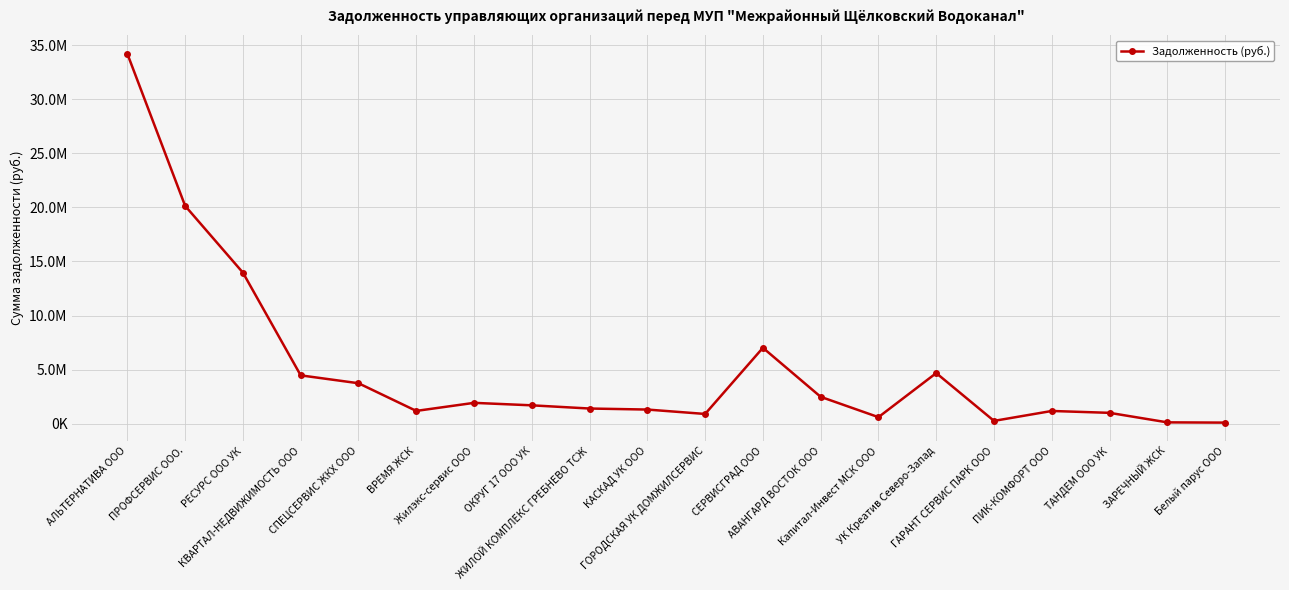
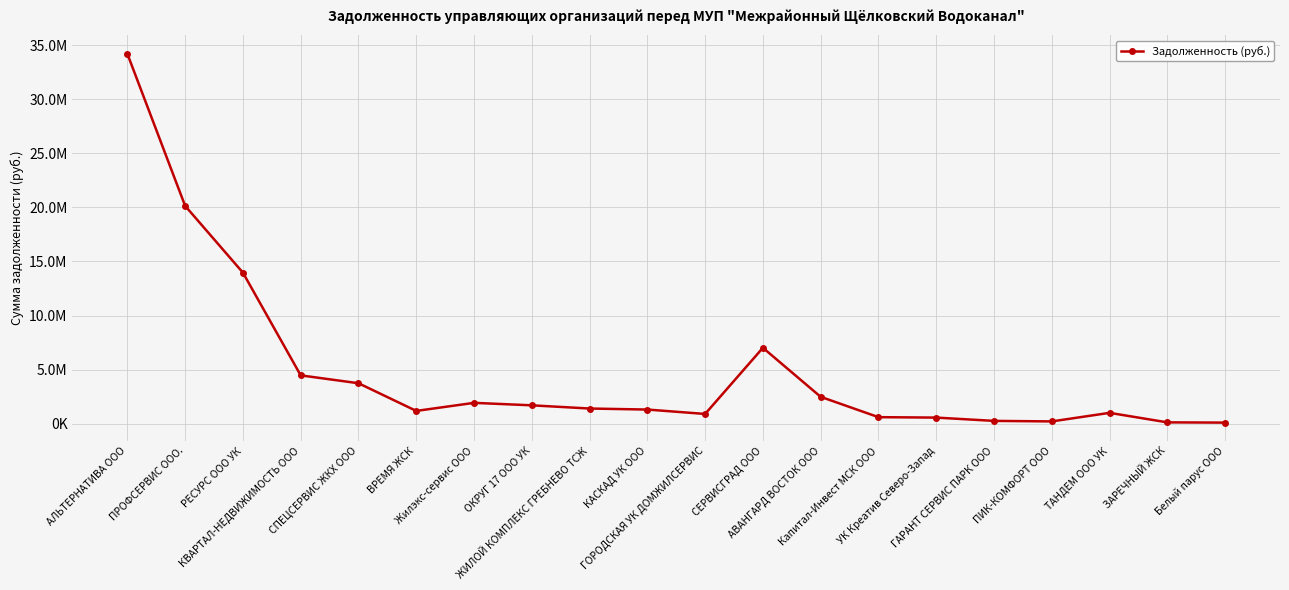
  {
    "АЛЬТЕРНАТИВА ООО": 34200000,
    "ПРОФСЕРВИС ООО.": 20100000,
    "РЕСУРС ООО УК": 14000000,
    "КВАРТАЛ-НЕДВИЖИМОСТЬ ООО": 4500000,
    "СПЕЦСЕРВИС ЖКХ ООО": 3700000,
    "ВРЕМЯ ЖСК": 1200000,
    "Жилэкс-сервис ООО": 1900000,
    "ОКРУГ 17 ООО УК": 1700000,
    "ЖИЛОЙ КОМПЛЕКС ГРЕБНЕВО ТСЖ": 1400000,
    "КАСКАД УК ООО": 1300000,
    "ГОРОДСКАЯ УК ДОМЖИЛСЕРВИС": 900000,
    "СЕРВИСГРАД ООО": 7000000,
    "АВАНГАРД ВОСТОК ООО": 2500000,
    "Капитал-Инвест МСК ООО": 600000,
-   "УК Креатив Северо-Запад": 4700000,
+   "УК Креатив Северо-Запад": 600000,
    "ГАРАНТ СЕРВИС ПАРК ООО": 300000,
-   "ПИК-КОМФОРТ ООО": 1200000,
+   "ПИК-КОМФОРТ ООО": 200000,
    "ТАНДЕМ ООО УК": 1000000,
    "ЗАРЕЧНЫЙ ЖСК": 100000,
    "Белый парус ООО": 100000
  }
